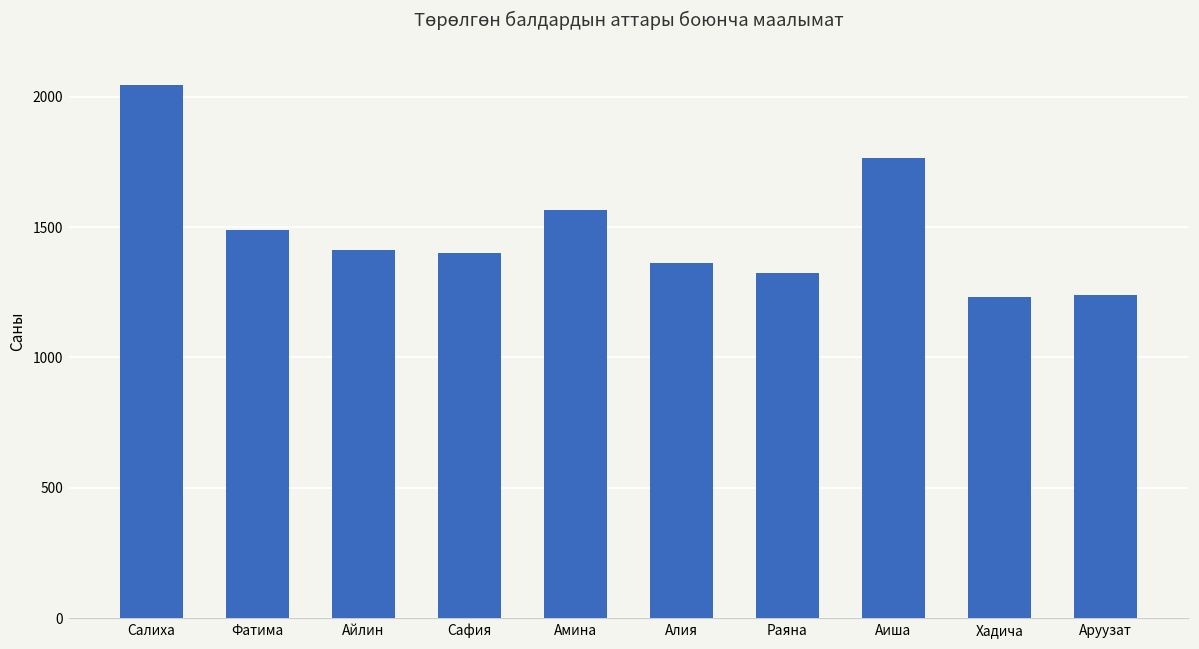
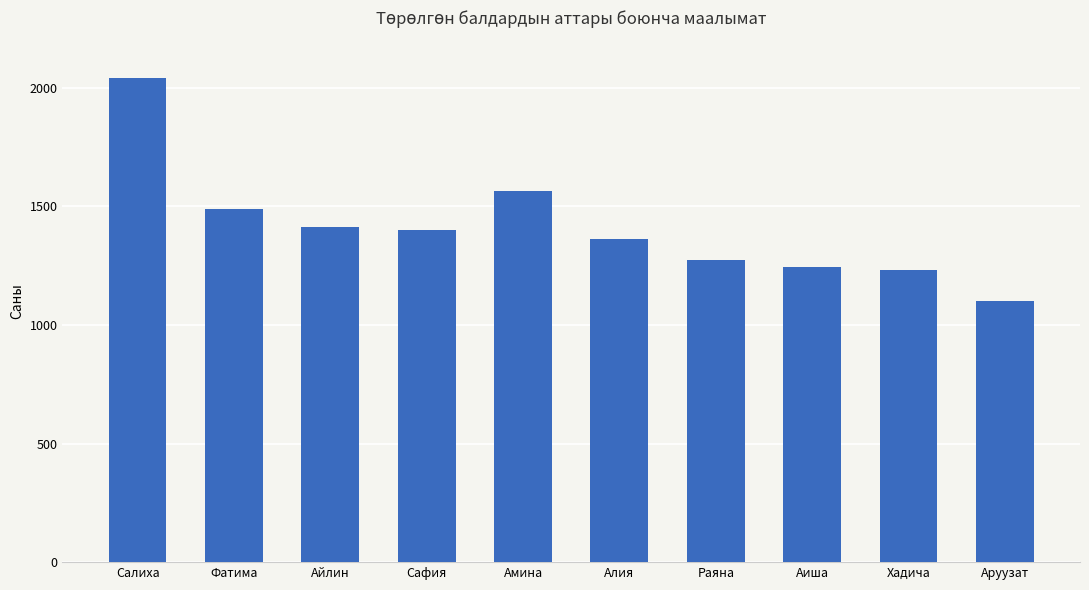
  {
    "Салиха": 2040,
    "Фатима": 1490,
    "Айлин": 1410,
    "Сафия": 1400,
    "Амина": 1560,
    "Алия": 1360,
-   "Раяна": 1330,
-   "Аиша": 1760,
+   "Раяна": 1270,
+   "Аиша": 1240,
    "Хадича": 1230,
-   "Аруузат": 1240
+   "Аруузат": 1100
  }
